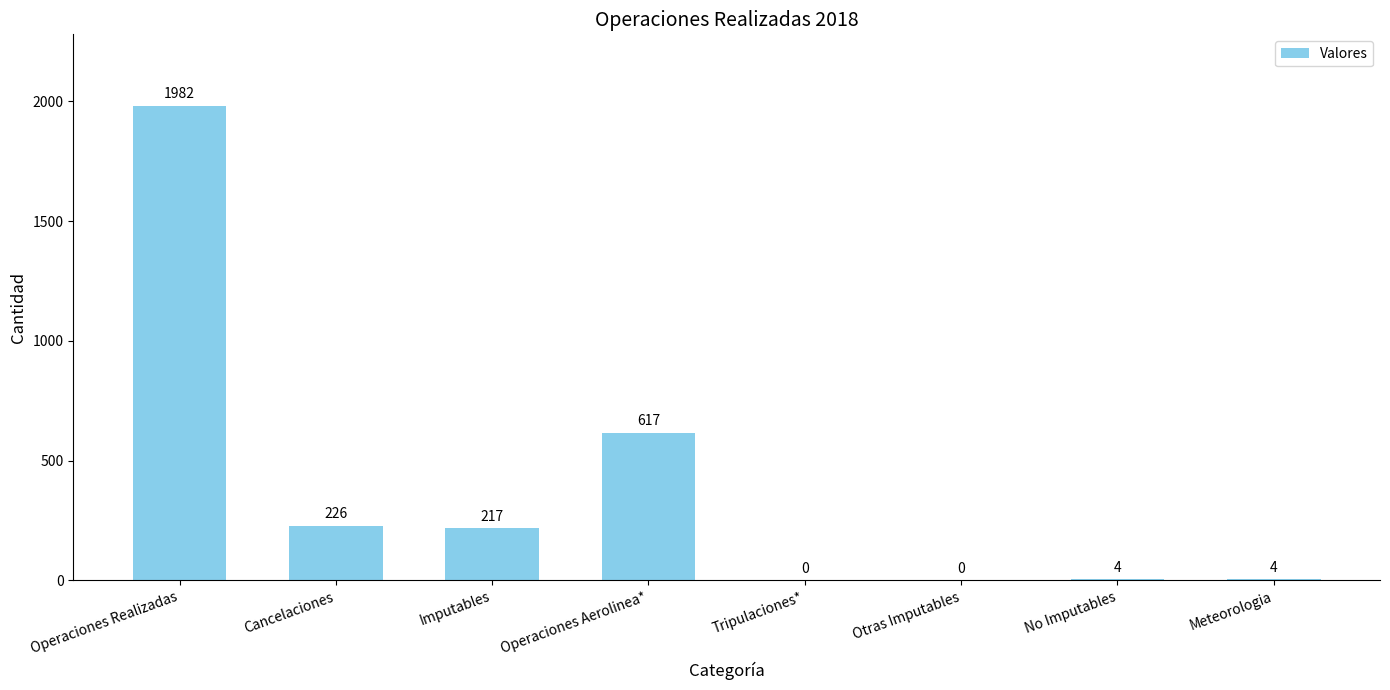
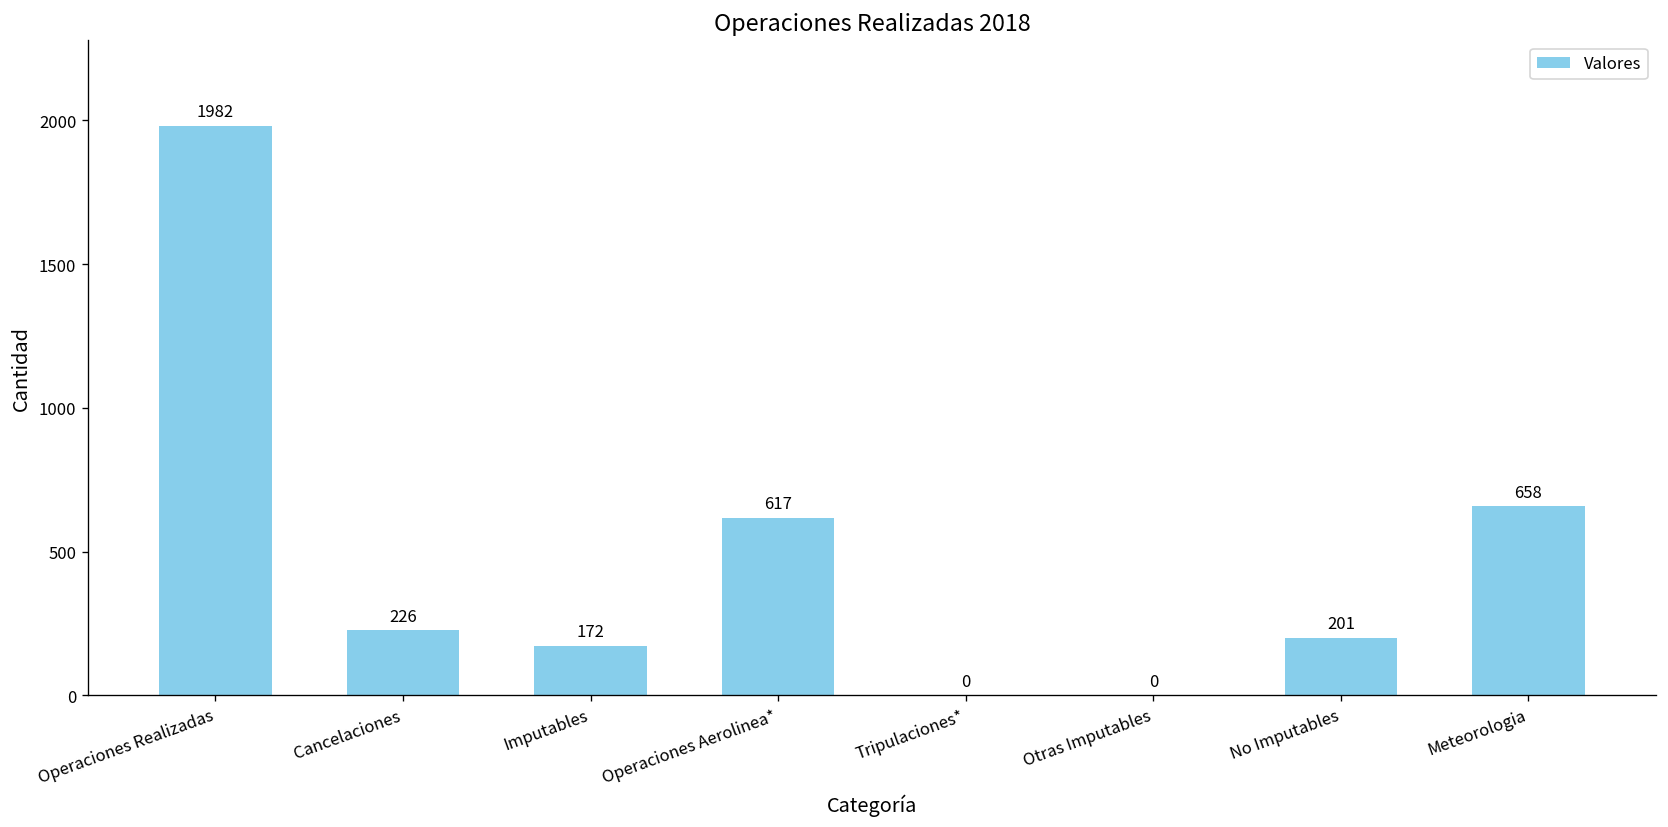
  {
    "Operaciones Realizadas": 1982,
    "Cancelaciones": 226,
-   "Imputables": 217,
+   "Imputables": 172,
    "Operaciones Aerolinea*": 617,
    "Tripulaciones*": 0,
    "Otras Imputables": 0,
-   "No Imputables": 4,
-   "Meteorologia": 4
+   "No Imputables": 201,
+   "Meteorologia": 658
  }
